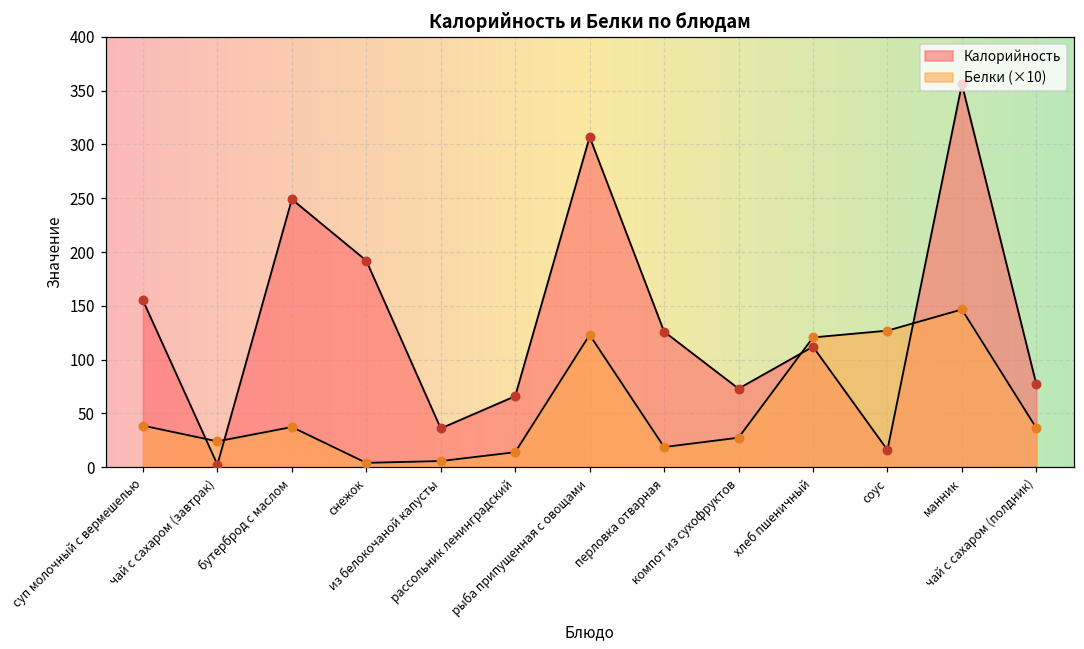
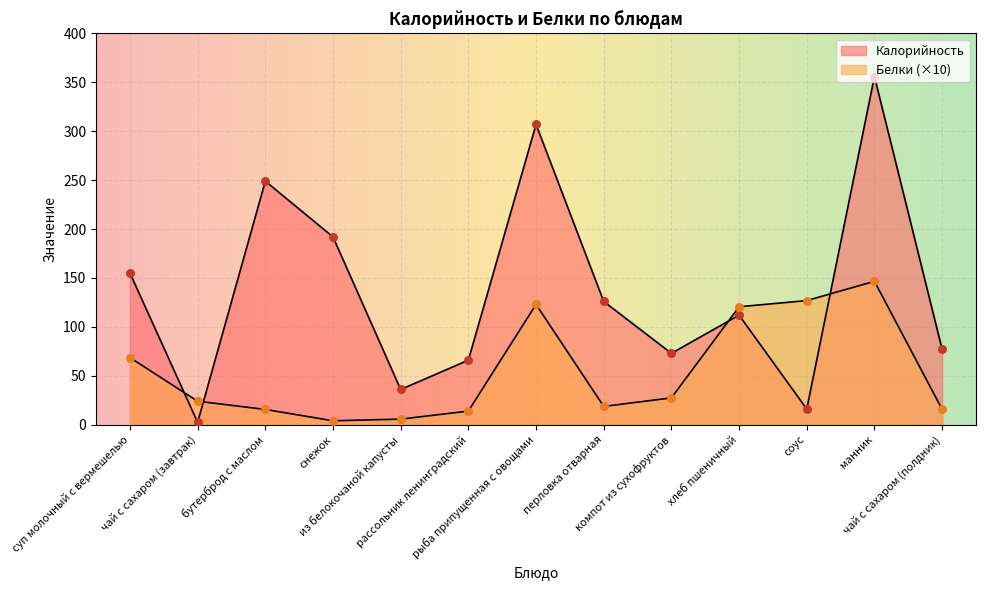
  {
    "Калорийность": {
      "суп молочный с вермешелью": 160,
      "чай с сахаром (завтрак)": 0,
      "бутерброд с маслом": 250,
      "снежок": 190,
      "из белокочаной капусты": 40,
      "рассольник ленинградский": 70,
      "рыба припущенная с овощами": 310,
      "перловка отварная": 130,
      "компот из сухофруктов": 70,
      "хлеб пшеничный": 110,
      "соус": 20,
      "чай с сахаром (полдник)": 80
    },
    "Белки (×10)": {
-     "суп молочный с вермешелью": 40,
+     "суп молочный с вермешелью": 70,
      "чай с сахаром (завтрак)": 20,
-     "бутерброд с маслом": 40,
+     "бутерброд с маслом": 20,
      "снежок": 0,
      "из белокочаной капусты": 10,
      "рассольник ленинградский": 10,
      "рыба припущенная с овощами": 120,
      "перловка отварная": 20,
      "компот из сухофруктов": 30,
      "хлеб пшеничный": 120,
      "соус": 130,
      "манник": 150,
-     "чай с сахаром (полдник)": 40
+     "чай с сахаром (полдник)": 20
    }
  }
